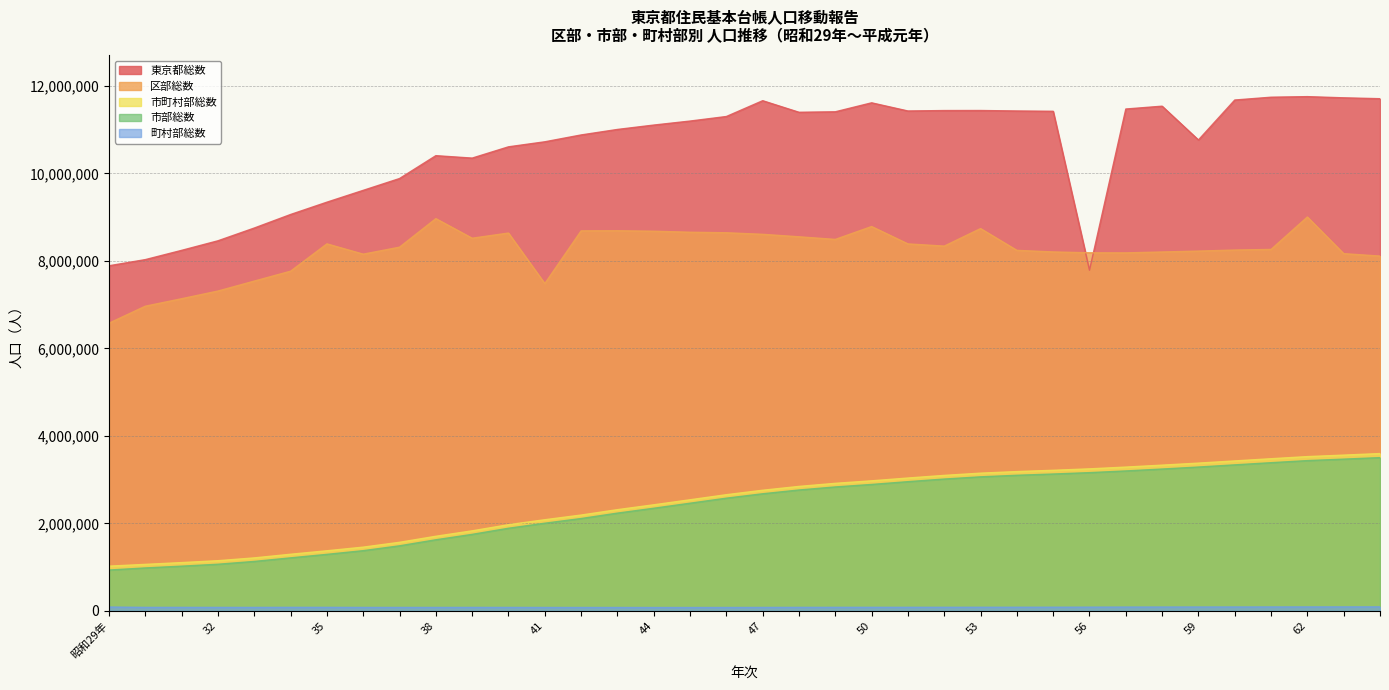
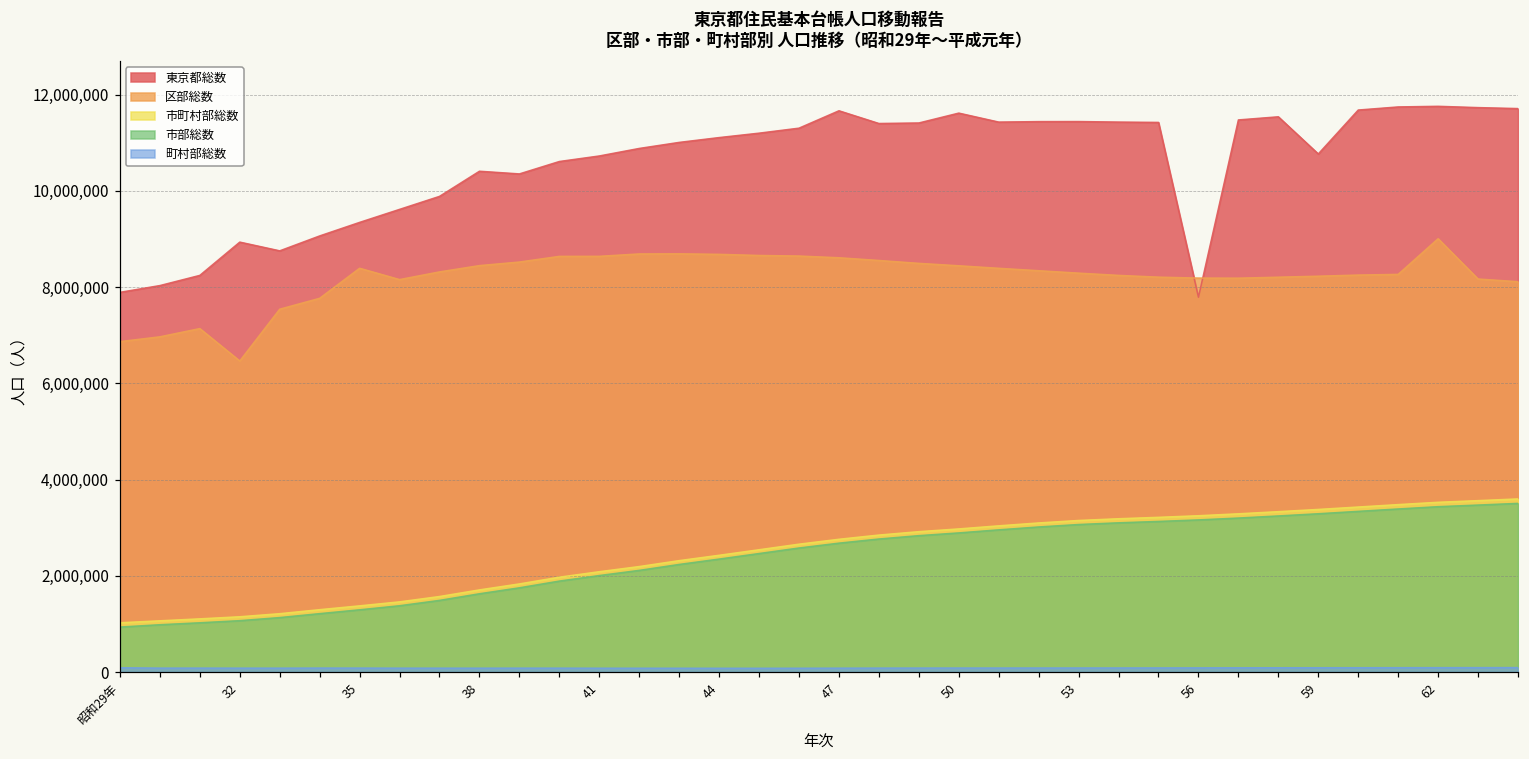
  {
    "東京都総数": {
      "昭和29年": "7,900,000",
-     "32": "8,500,000",
+     "32": "8,900,000",
      "35": "9,300,000",
      "38": "10,400,000",
      "41": "10,700,000",
      "44": "11,100,000",
      "47": "11,700,000",
      "50": "11,600,000",
      "53": "11,400,000",
      "56": "7,800,000",
      "59": "10,800,000",
      "62": "11,800,000"
    },
    "区部総数": {
-     "昭和29年": "6,600,000",
-     "32": "7,300,000",
+     "昭和29年": "6,900,000",
+     "32": "6,500,000",
      "35": "8,400,000",
-     "38": "9,000,000",
-     "41": "7,500,000",
+     "38": "8,400,000",
+     "41": "8,600,000",
      "44": "8,700,000",
      "47": "8,600,000",
-     "50": "8,800,000",
-     "53": "8,700,000",
+     "50": "8,400,000",
+     "53": "8,300,000",
      "56": "8,200,000",
      "59": "8,200,000",
      "62": "9,000,000"
    },
    "市町村部総数": {
      "昭和29年": "1,000,000",
      "32": "1,100,000",
      "35": "1,400,000",
      "38": "1,700,000",
      "41": "2,100,000",
      "44": "2,400,000",
      "47": "2,800,000",
      "50": "3,000,000",
      "53": "3,100,000",
      "56": "3,200,000",
      "59": "3,400,000",
      "62": "3,500,000"
    },
    "市部総数": {
      "昭和29年": "900,000",
      "32": "1,100,000",
      "35": "1,300,000",
      "38": "1,600,000",
      "41": "2,000,000",
      "44": "2,300,000",
      "47": "2,700,000",
      "50": "2,900,000",
      "53": "3,100,000",
      "56": "3,200,000",
      "59": "3,300,000",
      "62": "3,400,000"
    },
    "町村部総数": {
      "昭和29年": "100,000",
      "32": "100,000",
      "35": "100,000",
      "38": "100,000",
      "41": "100,000",
      "44": "100,000",
      "47": "100,000",
      "50": "100,000",
      "53": "100,000",
      "56": "100,000",
      "59": "100,000",
      "62": "100,000"
    }
  }
